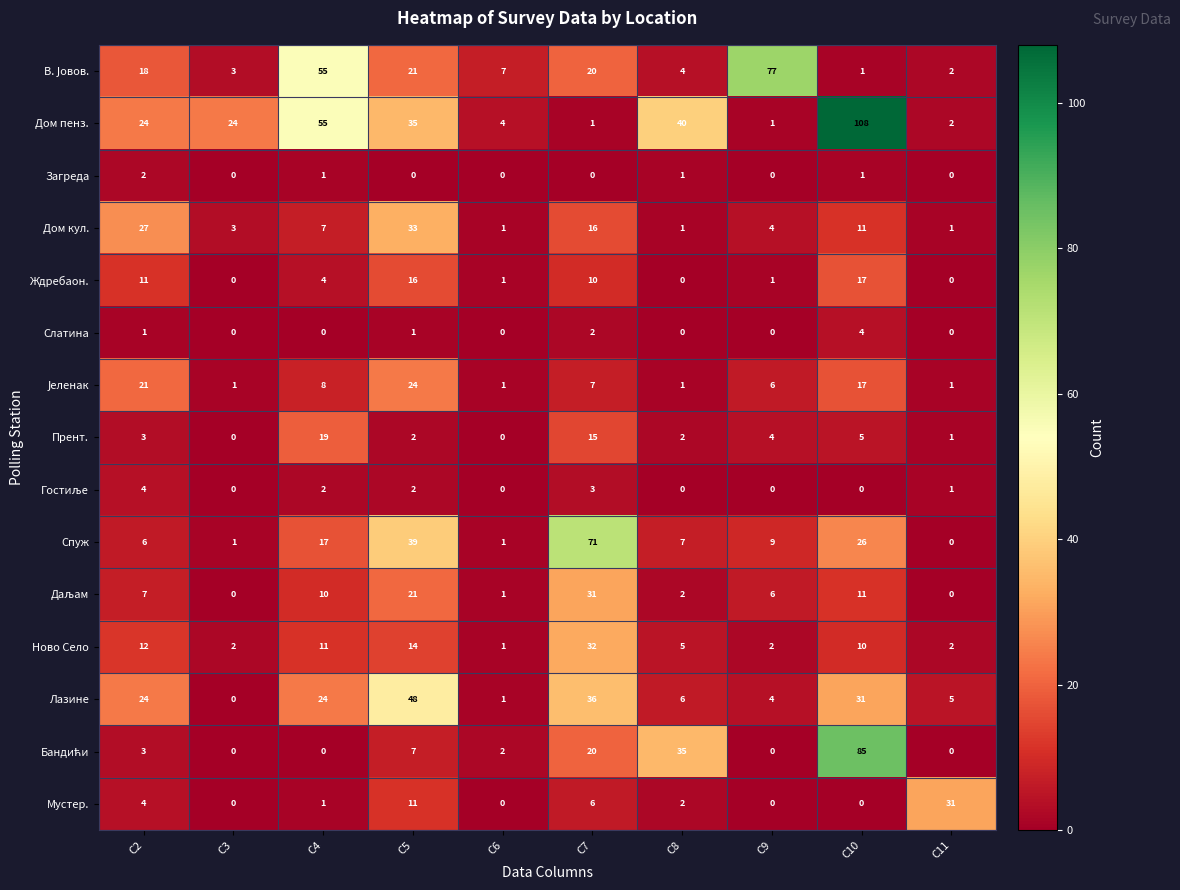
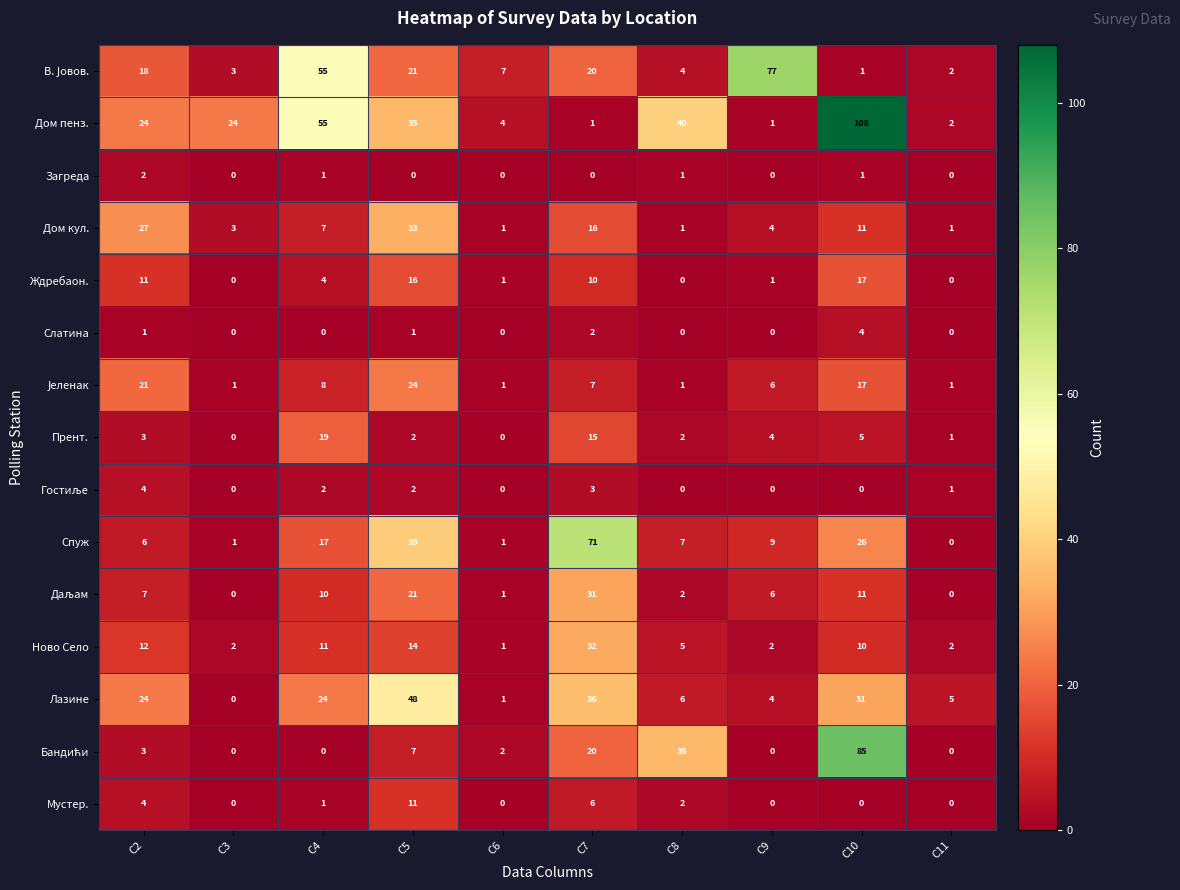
  {
    "В. Јовов.": {
      "C2": 18,
      "C3": 3,
      "C4": 55,
      "C5": 21,
      "C6": 7,
      "C7": 20,
      "C8": 4,
      "C9": 77,
      "C10": 1,
      "C11": 2
    },
    "Дом пенз.": {
      "C2": 24,
      "C3": 24,
      "C4": 55,
      "C5": 35,
      "C6": 4,
      "C7": 1,
      "C8": 40,
      "C9": 1,
      "C10": 108,
      "C11": 2
    },
    "Загреда": {
      "C2": 2,
      "C3": 0,
      "C4": 1,
      "C5": 0,
      "C6": 0,
      "C7": 0,
      "C8": 1,
      "C9": 0,
      "C10": 1,
      "C11": 0
    },
    "Дом кул.": {
      "C2": 27,
      "C3": 3,
      "C4": 7,
      "C5": 33,
      "C6": 1,
      "C7": 16,
      "C8": 1,
      "C9": 4,
      "C10": 11,
      "C11": 1
    },
    "Ждребаон.": {
      "C2": 11,
      "C3": 0,
      "C4": 4,
      "C5": 16,
      "C6": 1,
      "C7": 10,
      "C8": 0,
      "C9": 1,
      "C10": 17,
      "C11": 0
    },
    "Слатина": {
      "C2": 1,
      "C3": 0,
      "C4": 0,
      "C5": 1,
      "C6": 0,
      "C7": 2,
      "C8": 0,
      "C9": 0,
      "C10": 4,
      "C11": 0
    },
    "Јеленак": {
      "C2": 21,
      "C3": 1,
      "C4": 8,
      "C5": 24,
      "C6": 1,
      "C7": 7,
      "C8": 1,
      "C9": 6,
      "C10": 17,
      "C11": 1
    },
    "Прент.": {
      "C2": 3,
      "C3": 0,
      "C4": 19,
      "C5": 2,
      "C6": 0,
      "C7": 15,
      "C8": 2,
      "C9": 4,
      "C10": 5,
      "C11": 1
    },
    "Гостиље": {
      "C2": 4,
      "C3": 0,
      "C4": 2,
      "C5": 2,
      "C6": 0,
      "C7": 3,
      "C8": 0,
      "C9": 0,
      "C10": 0,
      "C11": 1
    },
    "Спуж": {
      "C2": 6,
      "C3": 1,
      "C4": 17,
      "C5": 39,
      "C6": 1,
      "C7": 71,
      "C8": 7,
      "C9": 9,
      "C10": 26,
      "C11": 0
    },
    "Даљам": {
      "C2": 7,
      "C3": 0,
      "C4": 10,
      "C5": 21,
      "C6": 1,
      "C7": 31,
      "C8": 2,
      "C9": 6,
      "C10": 11,
      "C11": 0
    },
    "Ново Село": {
      "C2": 12,
      "C3": 2,
      "C4": 11,
      "C5": 14,
      "C6": 1,
      "C7": 32,
      "C8": 5,
      "C9": 2,
      "C10": 10,
      "C11": 2
    },
    "Лазине": {
      "C2": 24,
      "C3": 0,
      "C4": 24,
      "C5": 48,
      "C6": 1,
      "C7": 36,
      "C8": 6,
      "C9": 4,
      "C10": 31,
      "C11": 5
    },
    "Бандићи": {
      "C2": 3,
      "C3": 0,
      "C4": 0,
      "C5": 7,
      "C6": 2,
      "C7": 20,
      "C8": 35,
      "C9": 0,
      "C10": 85,
      "C11": 0
    },
    "Мустер.": {
      "C2": 4,
      "C3": 0,
      "C4": 1,
      "C5": 11,
      "C6": 0,
      "C7": 6,
      "C8": 2,
      "C9": 0,
      "C10": 0,
-     "C11": 31
+     "C11": 0
    }
  }
